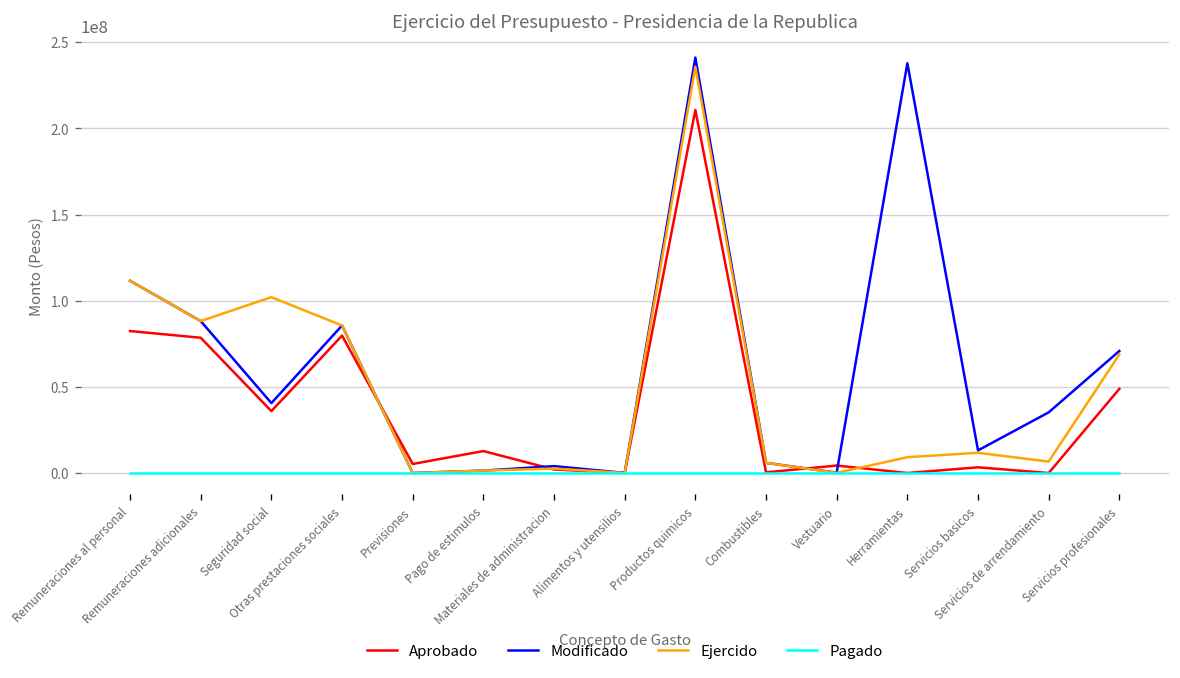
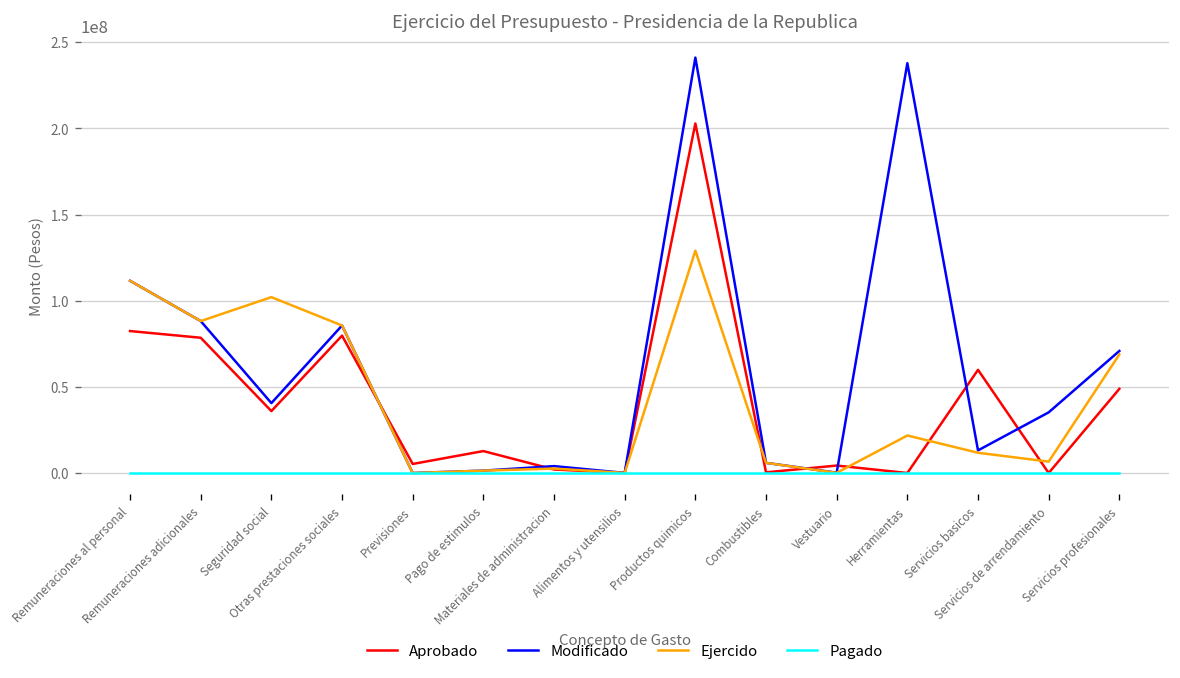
  {
    "Aprobado": {
      "Remuneraciones al personal": 82000000,
      "Remuneraciones adicionales": 78000000,
      "Seguridad social": 36000000,
      "Otras prestaciones sociales": 80000000,
      "Previsiones": 5000000,
      "Pago de estimulos": 13000000,
-     "Productos quimicos": 211000000,
+     "Productos quimicos": 203000000,
      "Vestuario": 4000000,
-     "Servicios basicos": 3000000,
+     "Servicios basicos": 60000000,
      "Servicios profesionales": 49000000
    },
    "Modificado": {
      "Seguridad social": 41000000,
      "Productos quimicos": 241000000,
      "Herramientas": 238000000,
      "Servicios de arrendamiento": 35000000,
      "Servicios profesionales": 71000000
    },
    "Ejercido": {
      "Seguridad social": 102000000,
-     "Productos quimicos": 236000000,
-     "Herramientas": 9000000,
+     "Productos quimicos": 129000000,
+     "Herramientas": 22000000,
      "Servicios de arrendamiento": 7000000,
      "Servicios profesionales": 69000000
    },
    "Pagado": {
      "Remuneraciones al personal": 0,
      "Remuneraciones adicionales": 0,
      "Seguridad social": 0,
      "Otras prestaciones sociales": 0,
      "Materiales de administracion": 0,
      "Productos quimicos": 0,
      "Servicios basicos": 0,
      "Servicios profesionales": 0
    }
  }
